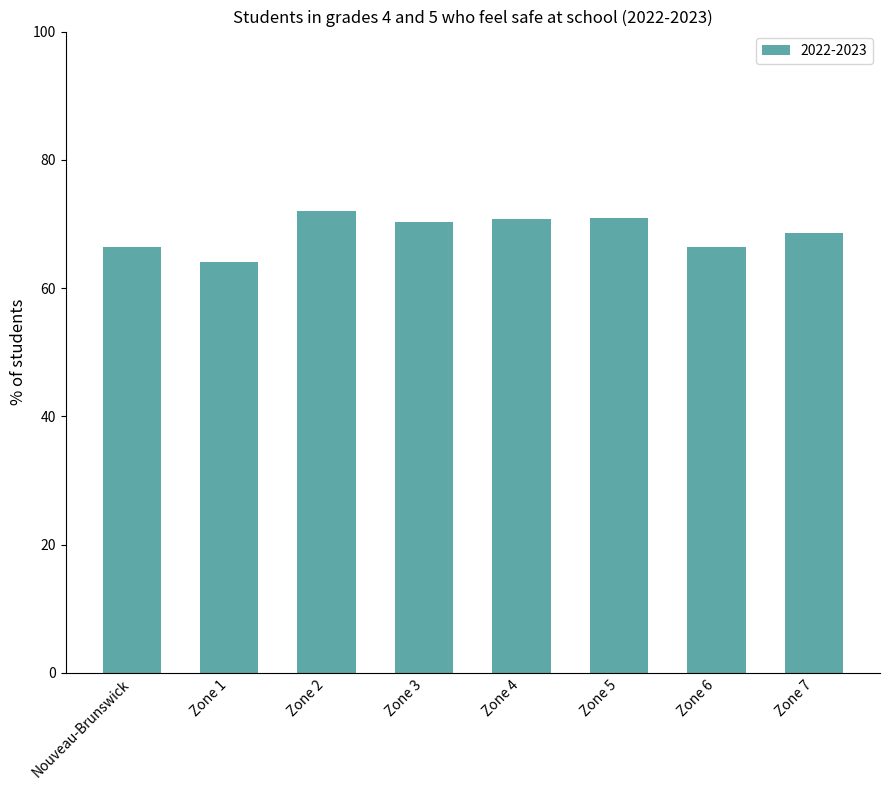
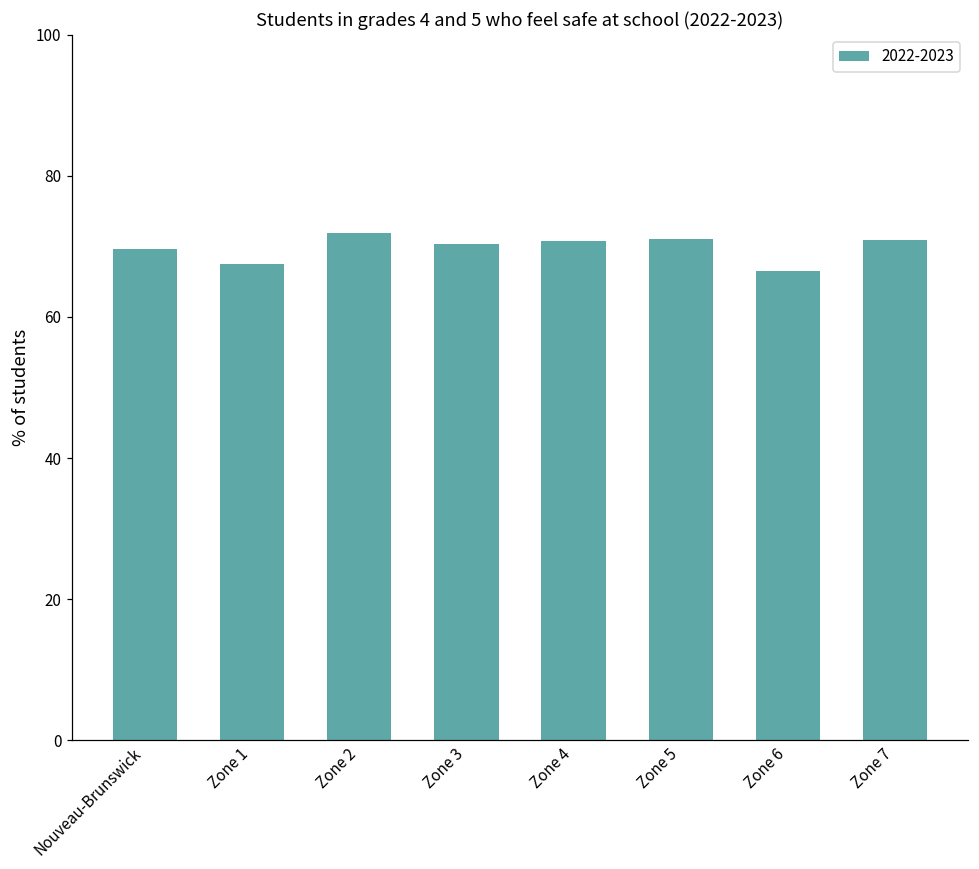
  {
-   "Nouveau-Brunswick": 66,
-   "Zone 1": 64,
+   "Nouveau-Brunswick": 70,
+   "Zone 1": 68,
    "Zone 2": 72,
    "Zone 3": 70,
    "Zone 4": 71,
    "Zone 5": 71,
    "Zone 6": 66,
-   "Zone 7": 69
+   "Zone 7": 71
  }
